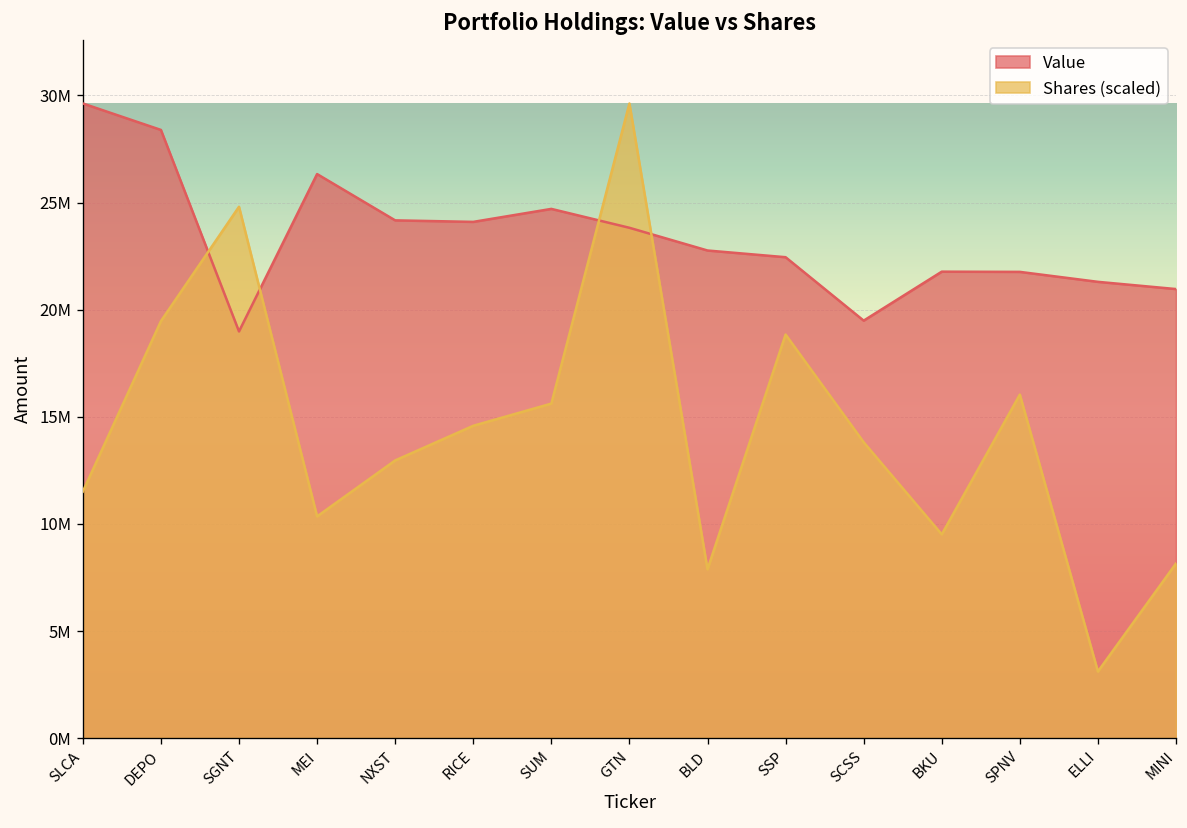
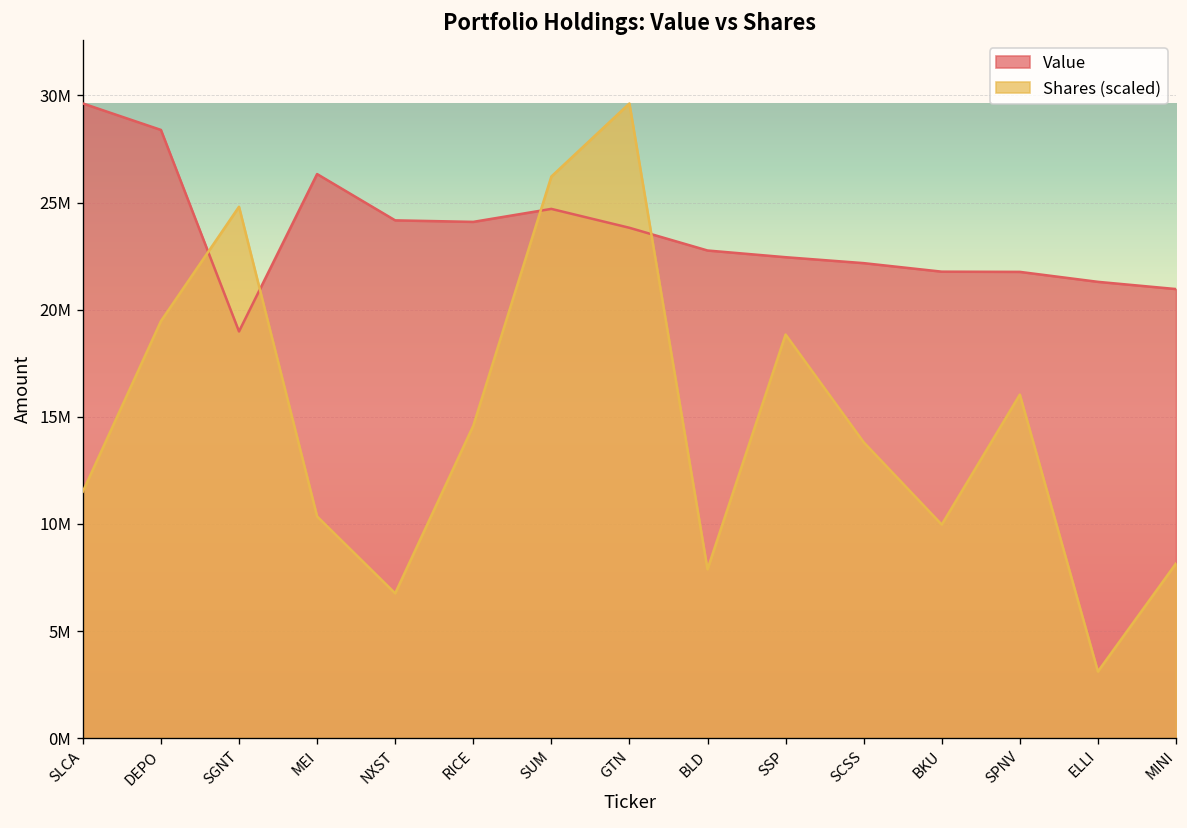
  {
    "Value": {
      "SLCA": 29600000,
      "DEPO": 28400000,
      "SGNT": 19000000,
      "MEI": 26300000,
      "NXST": 24200000,
      "RICE": 24100000,
      "SUM": 24700000,
      "GTN": 23800000,
      "BLD": 22800000,
      "SSP": 22400000,
-     "SCSS": 19500000,
+     "SCSS": 22200000,
      "BKU": 21800000,
      "SPNV": 21800000,
      "ELLI": 21300000,
      "MINI": 21000000
    },
    "Shares (scaled)": {
      "SLCA": 11500000,
      "DEPO": 19500000,
      "SGNT": 24800000,
      "MEI": 10300000,
-     "NXST": 13000000,
+     "NXST": 6800000,
      "RICE": 14600000,
-     "SUM": 15600000,
+     "SUM": 26200000,
      "GTN": 29600000,
      "BLD": 7900000,
      "SSP": 18800000,
      "SCSS": 13800000,
-     "BKU": 9500000,
+     "BKU": 10000000,
      "SPNV": 16000000,
      "ELLI": 3100000,
      "MINI": 8200000
    }
  }
